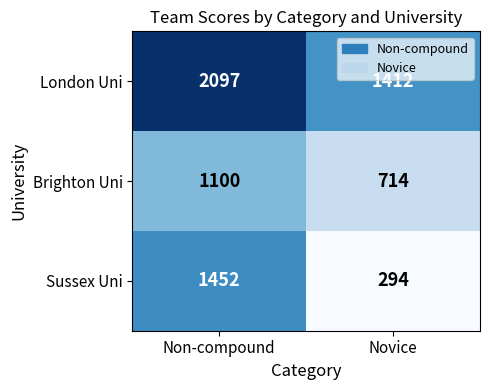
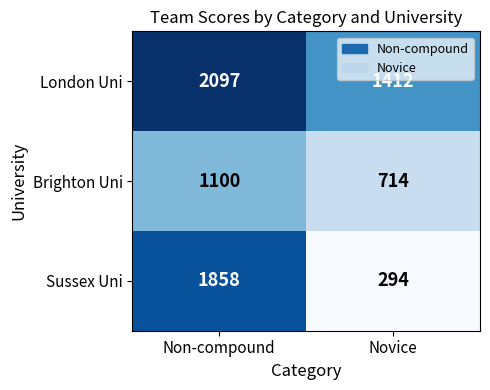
  {
    "London Uni": {
      "Non-compound": 2097
    },
    "Brighton Uni": {
      "Non-compound": 1100,
      "Novice": 714
    },
    "Sussex Uni": {
-     "Non-compound": 1452,
+     "Non-compound": 1858,
      "Novice": 294
    }
  }
